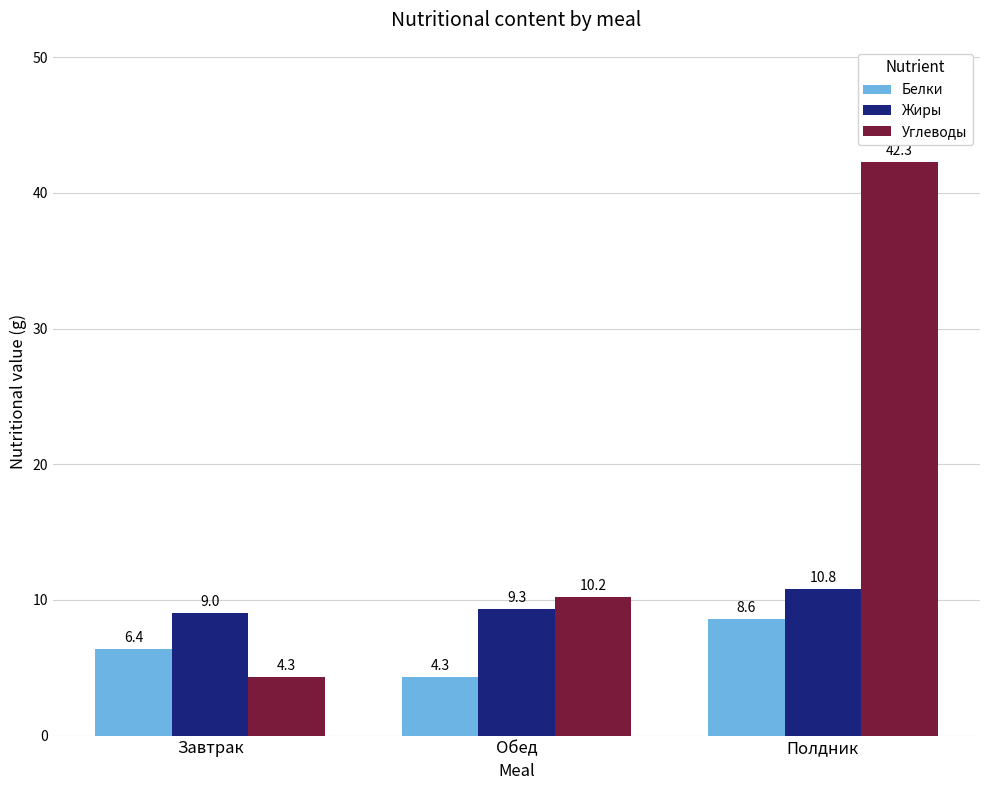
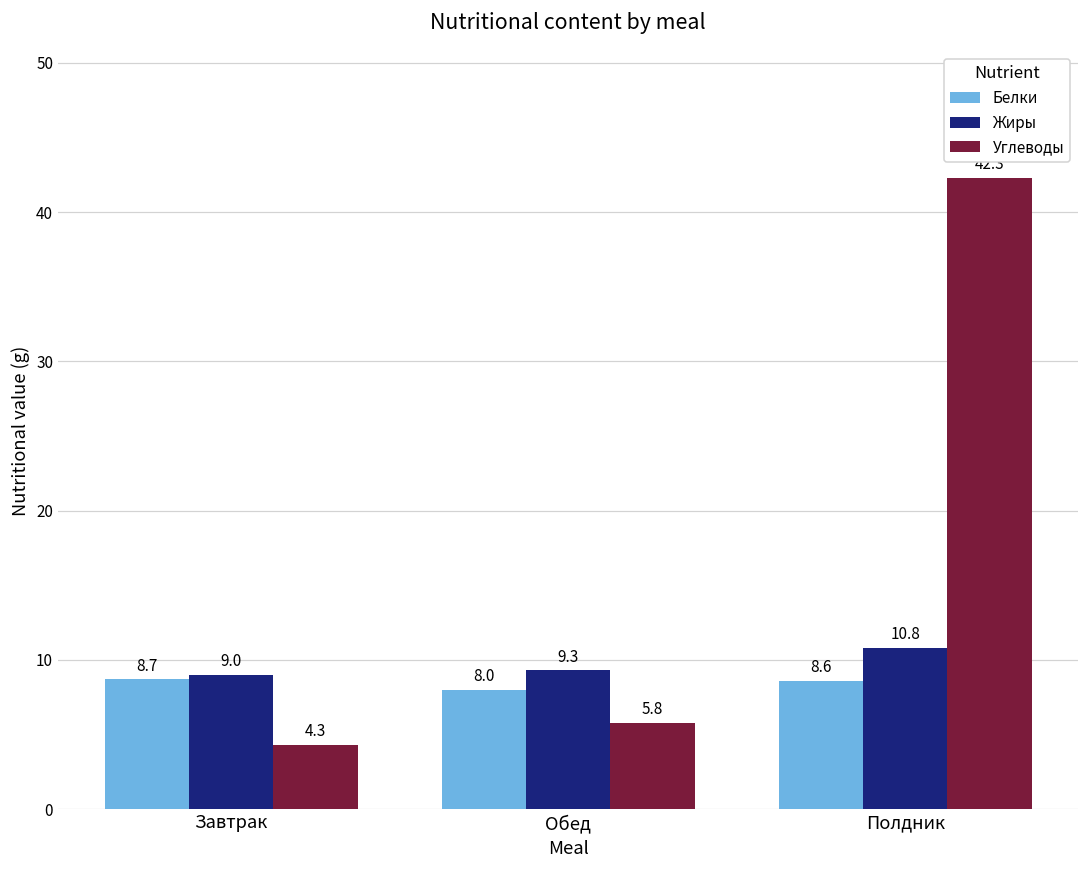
  {
    "Белки": {
-     "Завтрак": 6.4,
-     "Обед": 4.3,
+     "Завтрак": 8.7,
+     "Обед": 8.0,
      "Полдник": 8.6
    },
    "Жиры": {
      "Завтрак": 9.0,
      "Обед": 9.3,
      "Полдник": 10.8
    },
    "Углеводы": {
      "Завтрак": 4.3,
-     "Обед": 10.2
+     "Обед": 5.8
    }
  }
